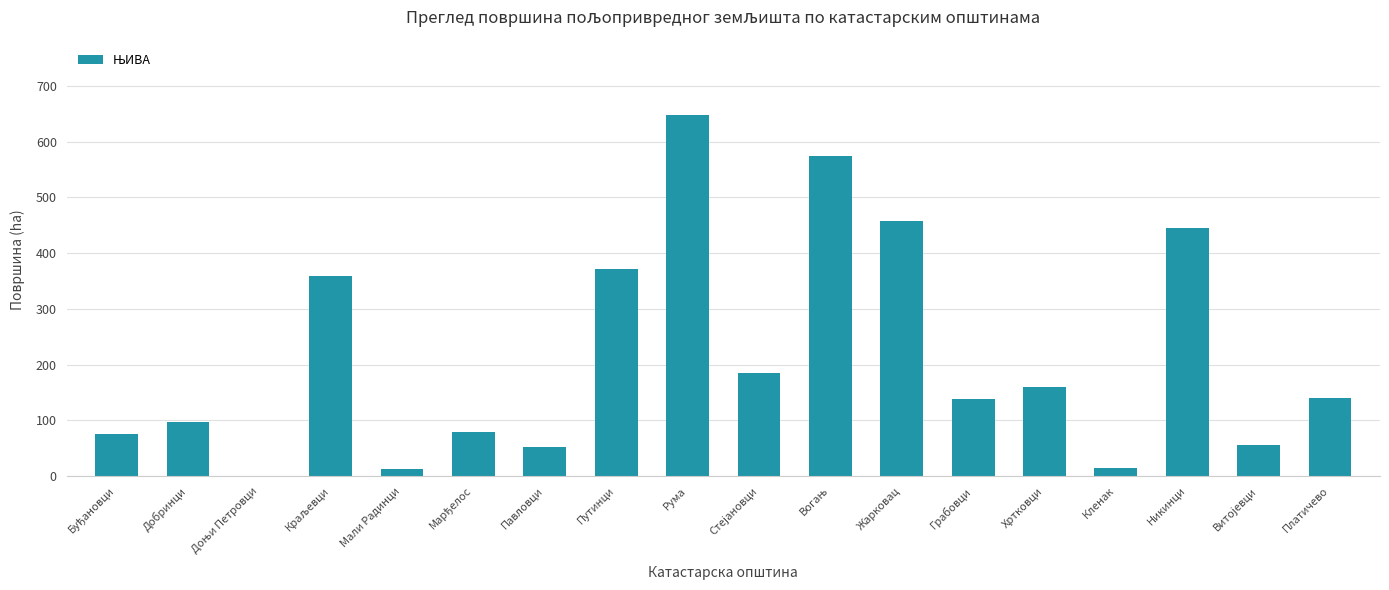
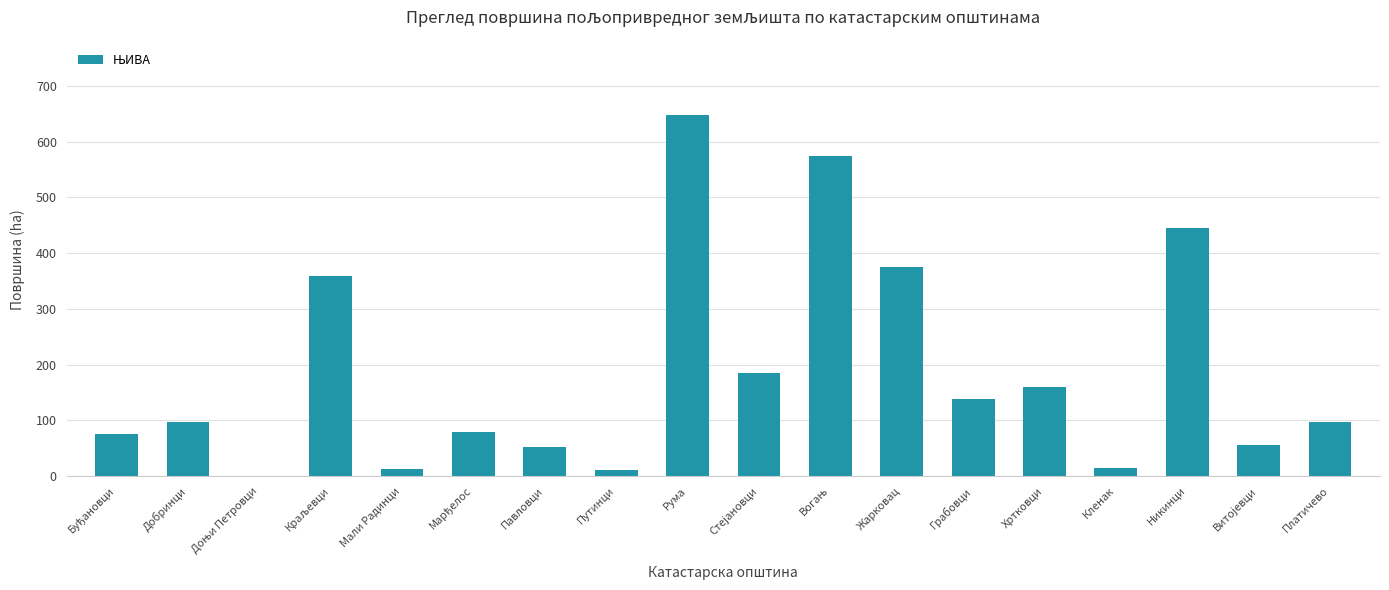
  {
    "Буђановци": 80,
    "Добринци": 100,
    "Краљевци": 360,
    "Мали Радинци": 10,
    "Марђелос": 80,
    "Павловци": 50,
-   "Путинци": 370,
+   "Путинци": 10,
    "Рума": 650,
    "Стејановци": 180,
    "Вогањ": 570,
-   "Жарковац": 460,
+   "Жарковац": 380,
    "Грабовци": 140,
    "Хртковци": 160,
    "Кленак": 10,
    "Никинци": 440,
    "Витојевци": 60,
-   "Платичево": 140
+   "Платичево": 100
  }
